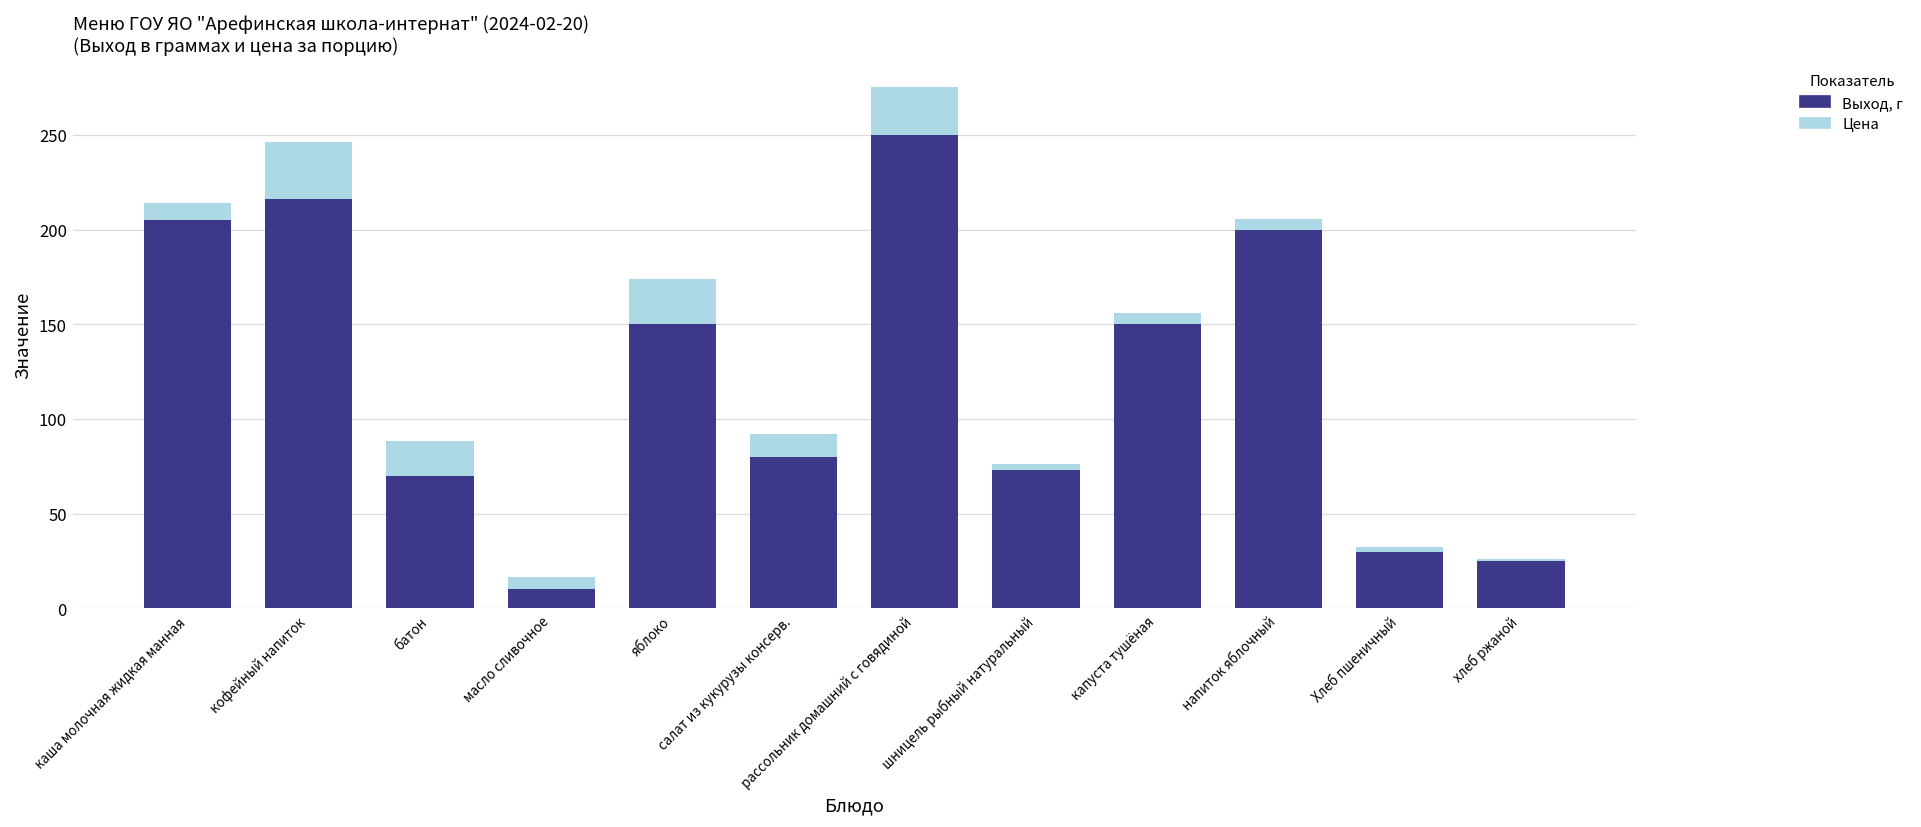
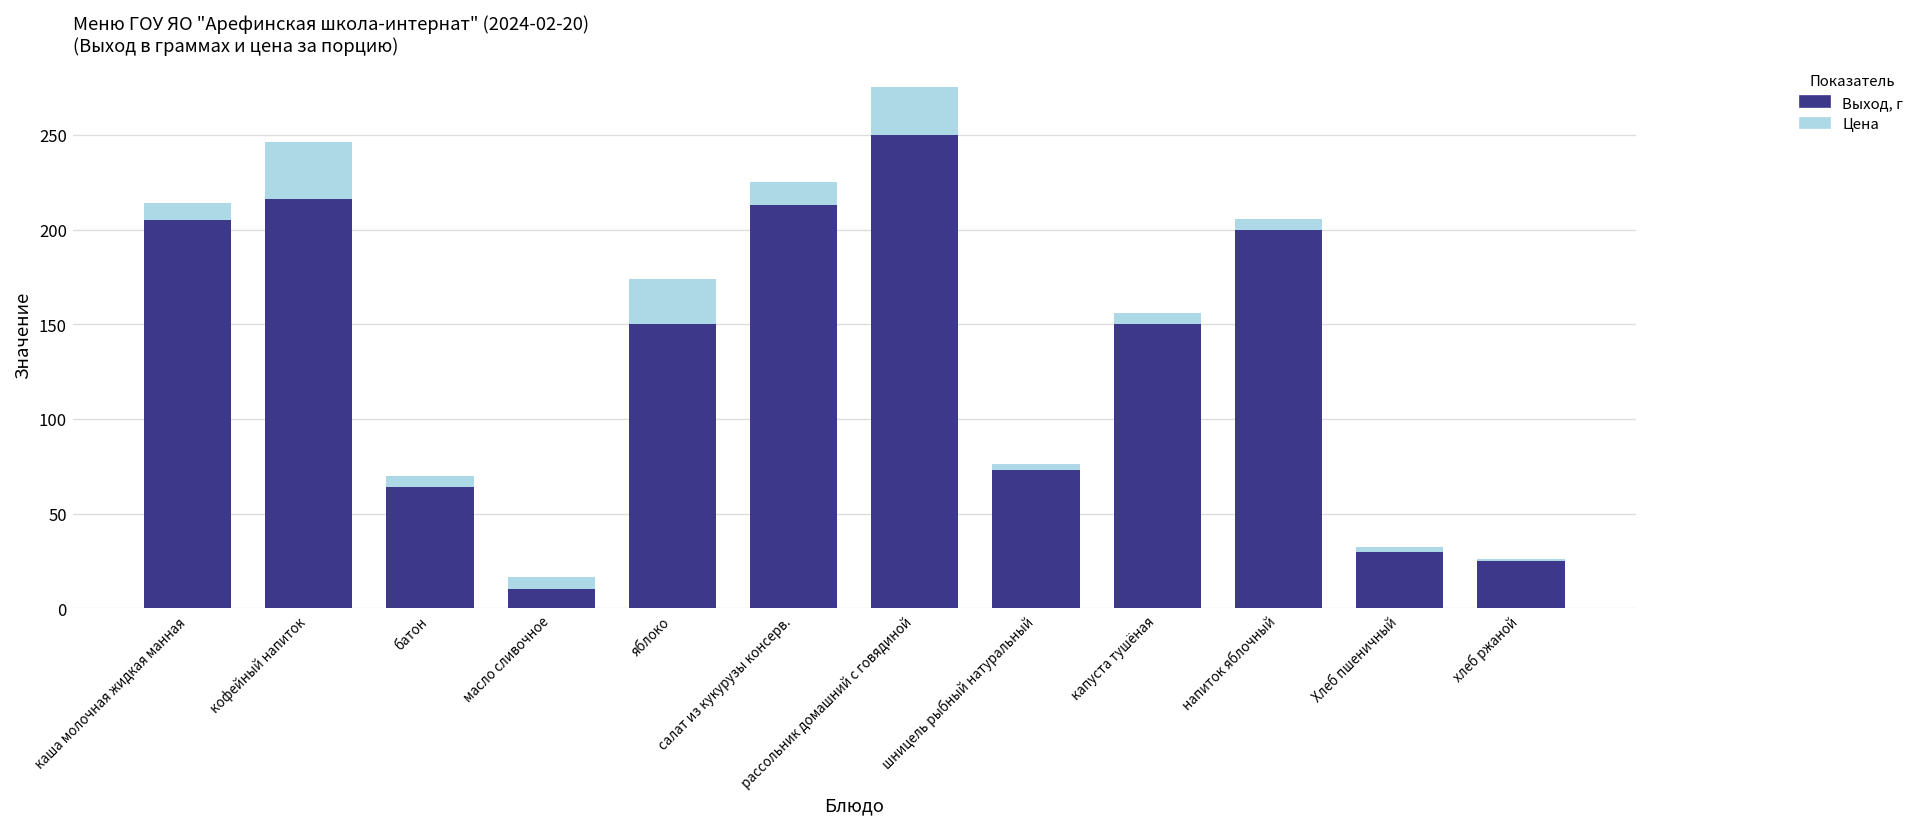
  {
    "Выход, г": {
      "каша молочная жидкая манная": 205,
      "кофейный напиток": 216,
-     "батон": 70,
+     "батон": 64,
      "масло сливочное": 10,
      "яблоко": 150,
-     "салат из кукурузы консерв.": 80,
+     "салат из кукурузы консерв.": 213,
      "рассольник домашний с говядиной": 250,
      "шницель рыбный натуральный": 73,
      "капуста тушёная": 150,
      "напиток яблочный": 200,
      "Хлеб пшеничный": 30,
      "хлеб ржаной": 25
    },
    "Цена": {
      "каша молочная жидкая манная": 9,
      "кофейный напиток": 30,
-     "батон": 19,
+     "батон": 6,
      "масло сливочное": 6,
      "яблоко": 24,
      "салат из кукурузы консерв.": 12,
      "рассольник домашний с говядиной": 25,
      "шницель рыбный натуральный": 3,
      "капуста тушёная": 6,
      "напиток яблочный": 6,
      "Хлеб пшеничный": 2
    }
  }
